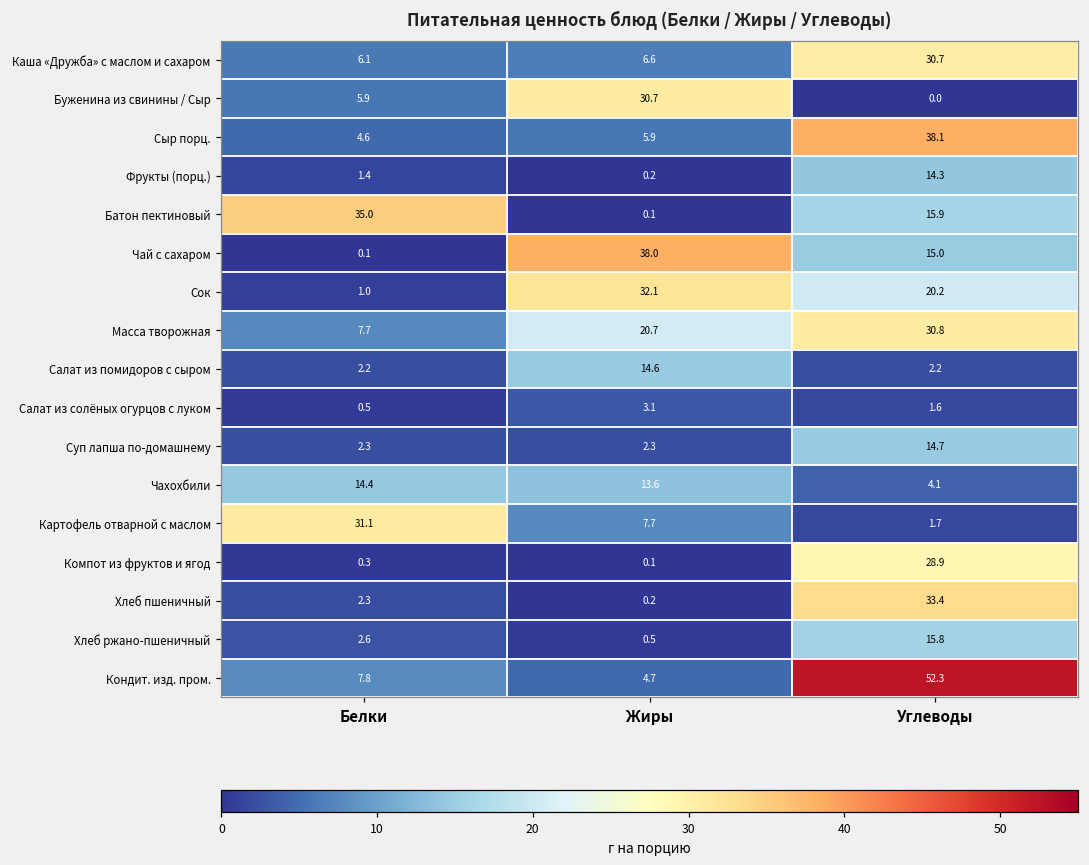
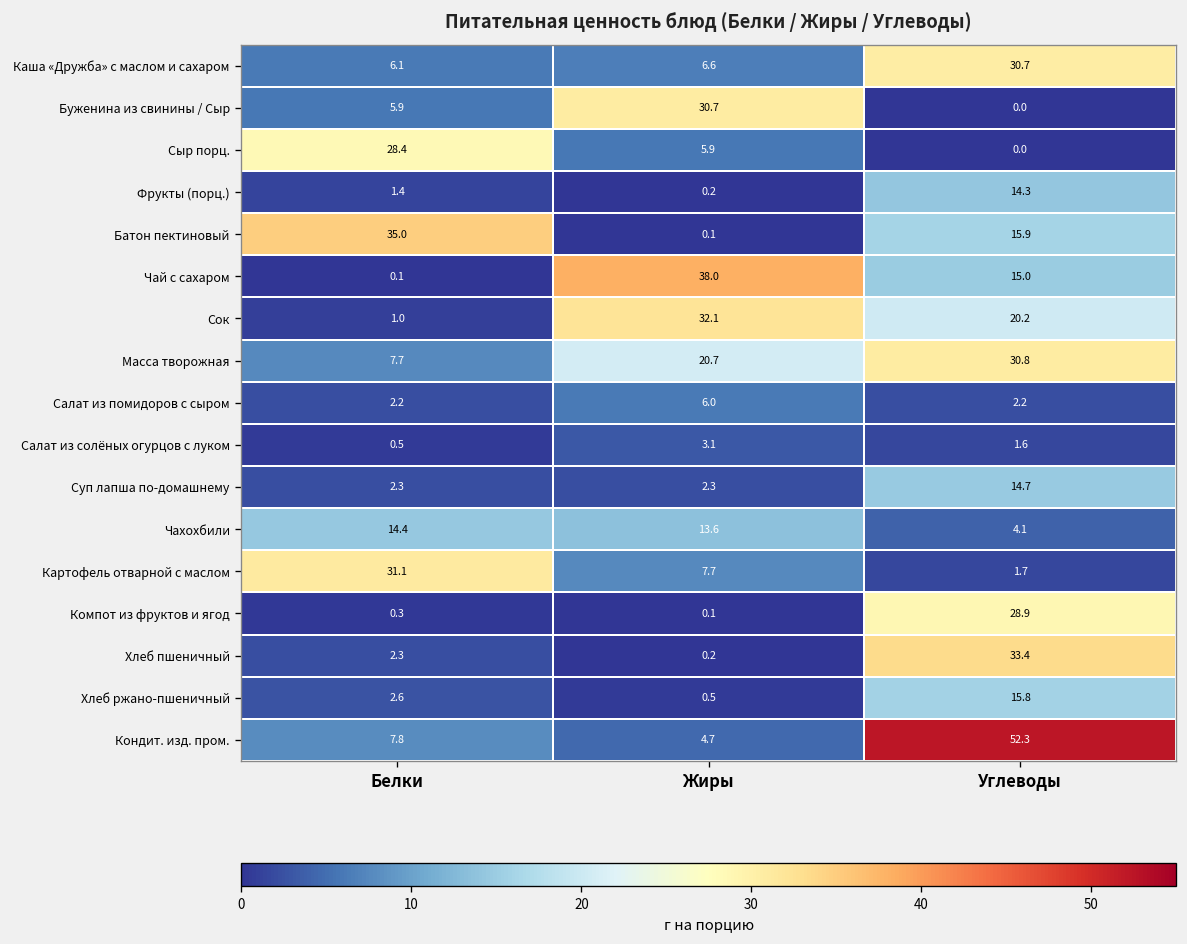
  {
    "Каша «Дружба» с маслом и сахаром": {
      "Белки": 6.1,
      "Жиры": 6.6,
      "Углеводы": 30.7
    },
    "Буженина из свинины / Сыр": {
      "Белки": 5.9,
      "Жиры": 30.7,
      "Углеводы": 0.0
    },
    "Сыр порц.": {
-     "Белки": 4.6,
+     "Белки": 28.4,
      "Жиры": 5.9,
-     "Углеводы": 38.1
+     "Углеводы": 0.0
    },
    "Фрукты (порц.)": {
      "Белки": 1.4,
      "Жиры": 0.2,
      "Углеводы": 14.3
    },
    "Батон пектиновый": {
      "Белки": 35.0,
      "Жиры": 0.1,
      "Углеводы": 15.9
    },
    "Чай с сахаром": {
      "Белки": 0.1,
      "Жиры": 38.0,
      "Углеводы": 15.0
    },
    "Сок": {
      "Белки": 1.0,
      "Жиры": 32.1,
      "Углеводы": 20.2
    },
    "Масса творожная": {
      "Белки": 7.7,
      "Жиры": 20.7,
      "Углеводы": 30.8
    },
    "Салат из помидоров с сыром": {
      "Белки": 2.2,
-     "Жиры": 14.6,
+     "Жиры": 6.0,
      "Углеводы": 2.2
    },
    "Салат из солёных огурцов с луком": {
      "Белки": 0.5,
      "Жиры": 3.1,
      "Углеводы": 1.6
    },
    "Суп лапша по-домашнему": {
      "Белки": 2.3,
      "Жиры": 2.3,
      "Углеводы": 14.7
    },
    "Чахохбили": {
      "Белки": 14.4,
      "Жиры": 13.6,
      "Углеводы": 4.1
    },
    "Картофель отварной с маслом": {
      "Белки": 31.1,
      "Жиры": 7.7,
      "Углеводы": 1.7
    },
    "Компот из фруктов и ягод": {
      "Белки": 0.3,
      "Жиры": 0.1,
      "Углеводы": 28.9
    },
    "Хлеб пшеничный": {
      "Белки": 2.3,
      "Жиры": 0.2,
      "Углеводы": 33.4
    },
    "Хлеб ржано-пшеничный": {
      "Белки": 2.6,
      "Жиры": 0.5,
      "Углеводы": 15.8
    },
    "Кондит. изд. пром.": {
      "Белки": 7.8,
      "Жиры": 4.7,
      "Углеводы": 52.3
    }
  }
